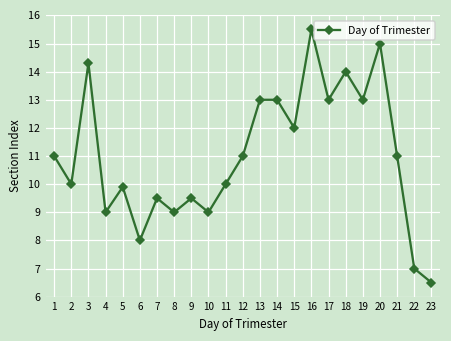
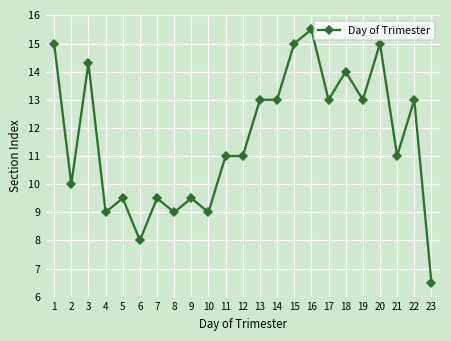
  {
-   "1": 11,
+   "1": 15,
    "2": 10.0,
    "3": 14.3,
    "4": 9.0,
-   "5": 9.9,
+   "5": 9.5,
    "6": 8.0,
    "7": 9.5,
    "8": 9.0,
    "9": 9.5,
    "10": 9.0,
-   "11": 10,
+   "11": 11,
    "12": 11.0,
    "13": 13.0,
    "14": 13.0,
-   "15": 12,
+   "15": 15,
    "16": 15.5,
    "17": 13.0,
    "18": 14.0,
    "19": 13.0,
    "20": 15.0,
    "21": 11.0,
-   "22": 7,
+   "22": 13,
    "23": 6.5
  }
